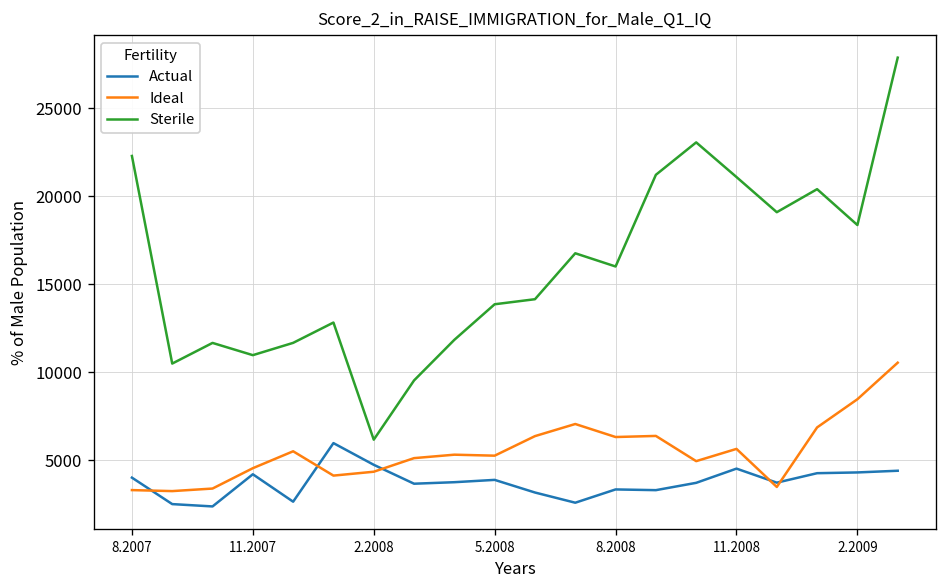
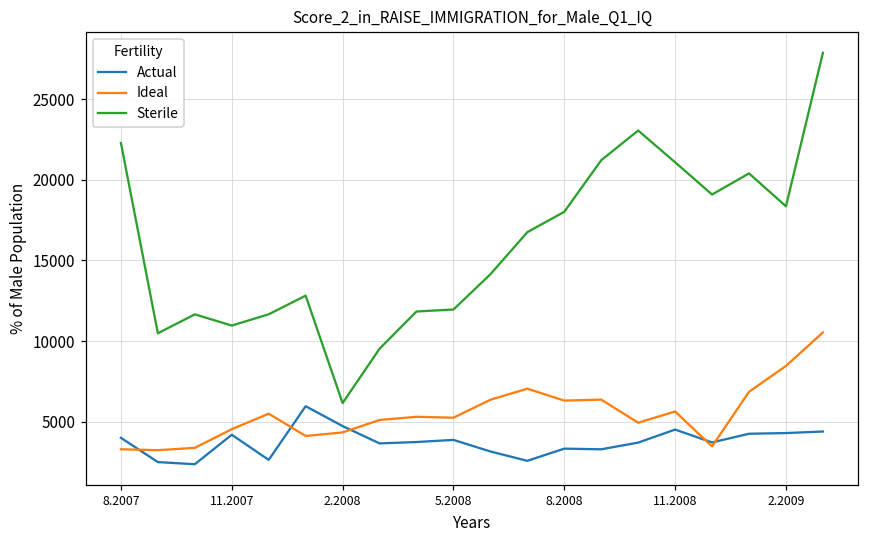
  {
    "Actual": {
      "8.2007": 4000,
      "11.2007": 4200,
      "2.2008": 4700,
      "5.2008": 3900,
      "8.2008": 3300,
      "11.2008": 4500,
      "2.2009": 4300
    },
    "Ideal": {
      "8.2007": 3300,
      "11.2007": 4500,
      "2.2008": 4300,
      "5.2008": 5300,
      "8.2008": 6300,
      "11.2008": 5600,
      "2.2009": 8500
    },
    "Sterile": {
      "8.2007": 22300,
      "11.2007": 11000,
      "2.2008": 6200,
-     "5.2008": 13900,
-     "8.2008": 16000,
+     "5.2008": 12000,
+     "8.2008": 18000,
      "11.2008": 21100,
      "2.2009": 18400
    }
  }
